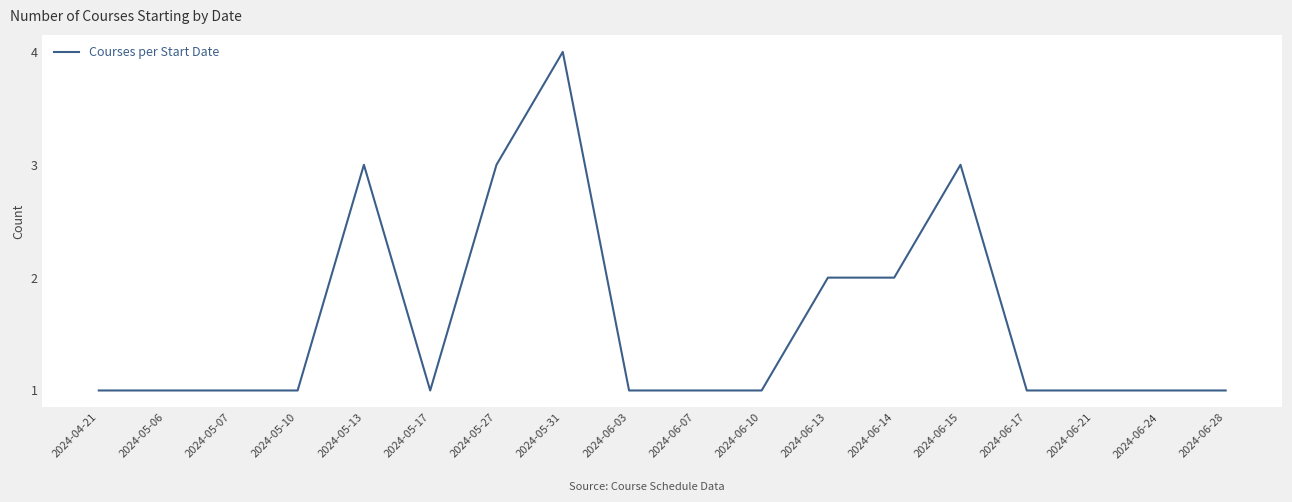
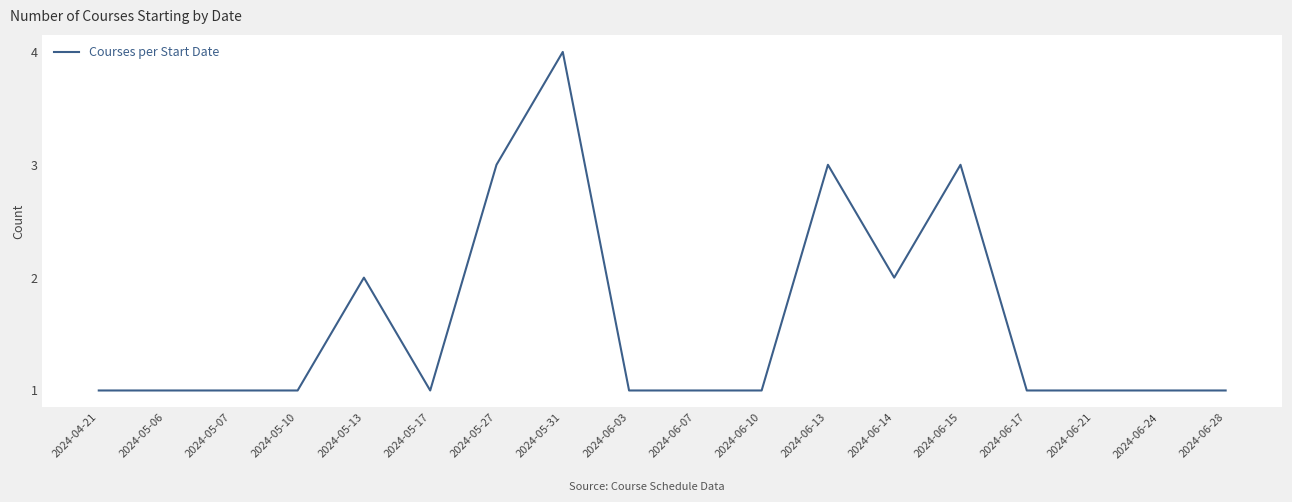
  {
    "2024-04-21": 1,
    "2024-05-06": 1,
    "2024-05-07": 1,
    "2024-05-10": 1,
-   "2024-05-13": 3,
+   "2024-05-13": 2,
    "2024-05-17": 1,
    "2024-05-27": 3,
    "2024-05-31": 4,
    "2024-06-03": 1,
    "2024-06-07": 1,
    "2024-06-10": 1,
-   "2024-06-13": 2,
+   "2024-06-13": 3,
    "2024-06-14": 2,
    "2024-06-15": 3,
    "2024-06-17": 1,
    "2024-06-21": 1,
    "2024-06-24": 1,
    "2024-06-28": 1
  }
